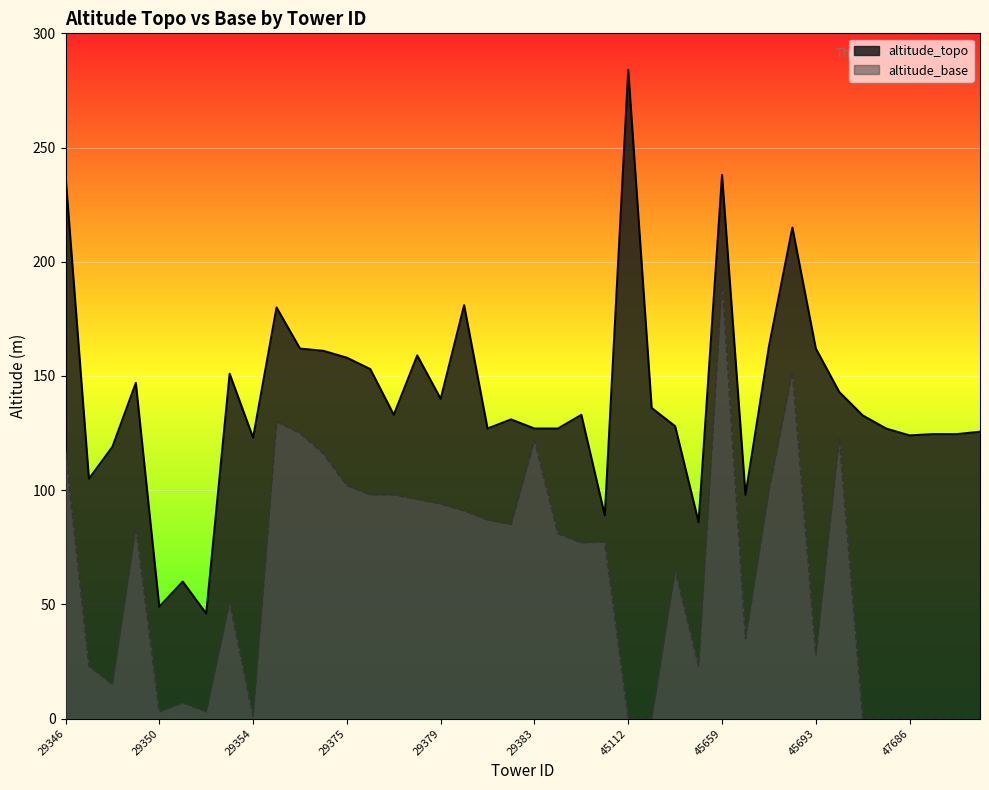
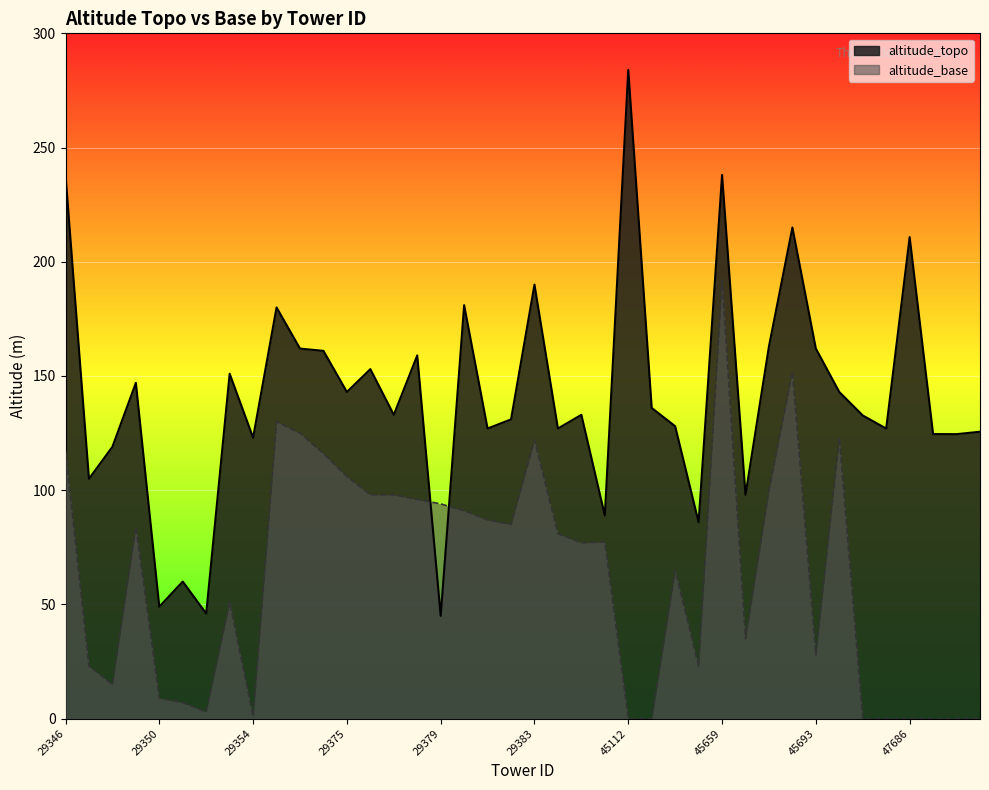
  {
    "altitude_topo": {
      "29346": 238,
      "29350": 49,
      "29354": 123,
-     "29375": 158,
-     "29379": 140,
-     "29383": 127,
+     "29375": 143,
+     "29379": 45,
+     "29383": 190,
      "45112": 284,
      "45659": 238,
      "45693": 162,
-     "47686": 124
+     "47686": 211
    },
    "altitude_base": {
      "29346": 117,
-     "29350": 3,
+     "29350": 9,
      "29354": 1,
-     "29375": 102,
+     "29375": 106,
      "29379": 94,
      "29383": 122,
      "45112": 0,
      "45659": 192,
      "45693": 28,
      "47686": 0
    }
  }
